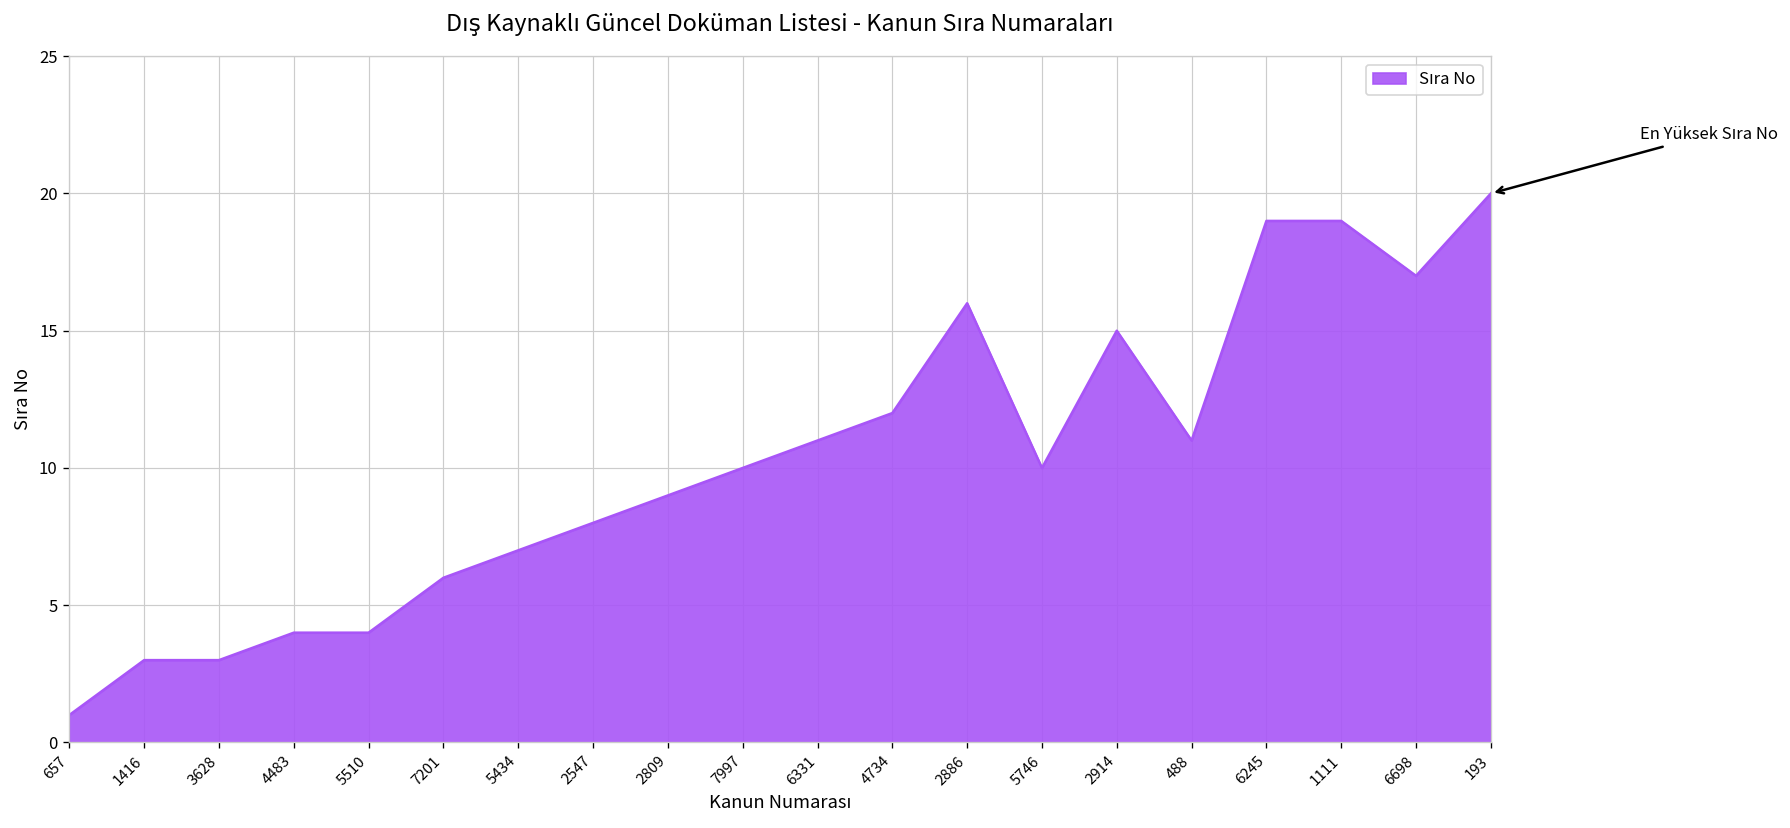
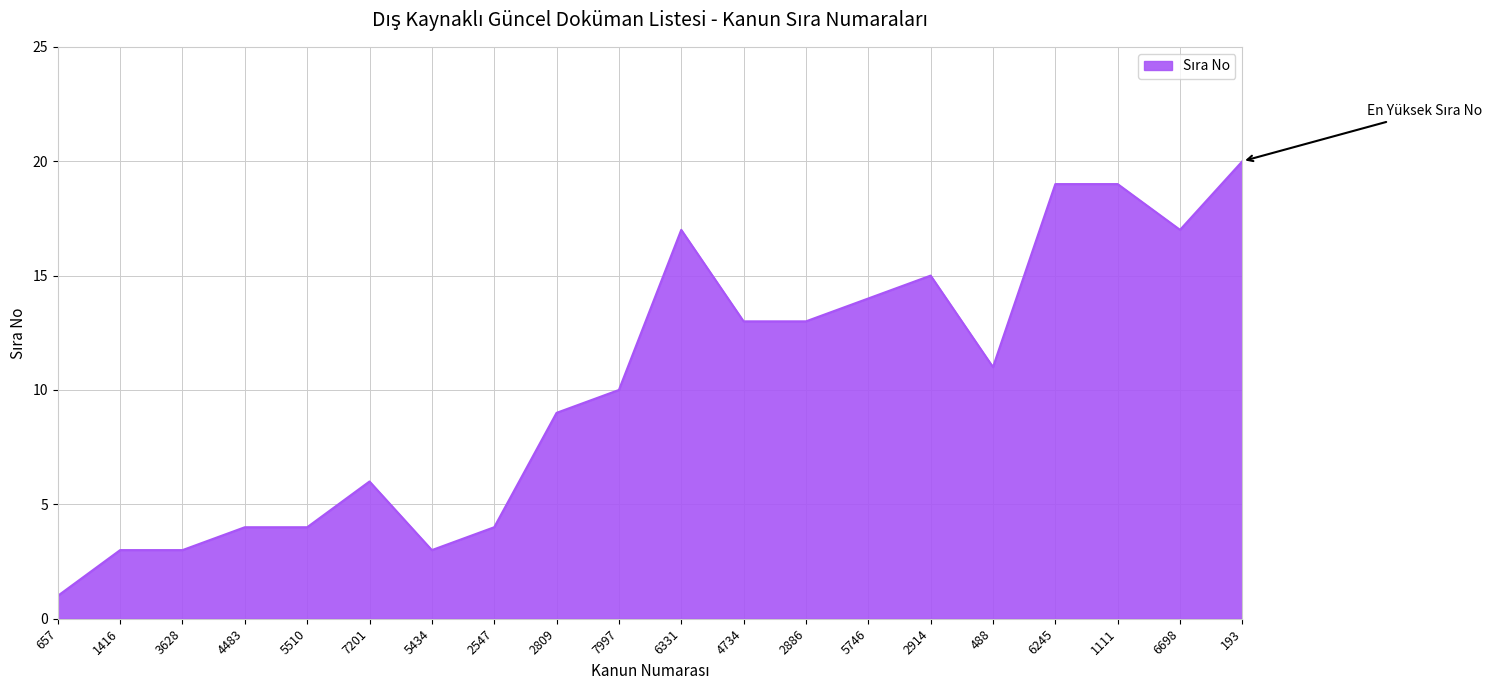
  {
    "657": 1,
    "1416": 3,
    "3628": 3,
    "4483": 4,
    "5510": 4,
    "7201": 6,
-   "5434": 7,
-   "2547": 8,
+   "5434": 3,
+   "2547": 4,
    "2809": 9,
    "7997": 10,
-   "6331": 11,
-   "4734": 12,
-   "2886": 16,
-   "5746": 10,
+   "6331": 17,
+   "4734": 13,
+   "2886": 13,
+   "5746": 14,
    "2914": 15,
    "488": 11,
    "6245": 19,
    "1111": 19,
    "6698": 17,
    "193": 20
  }
